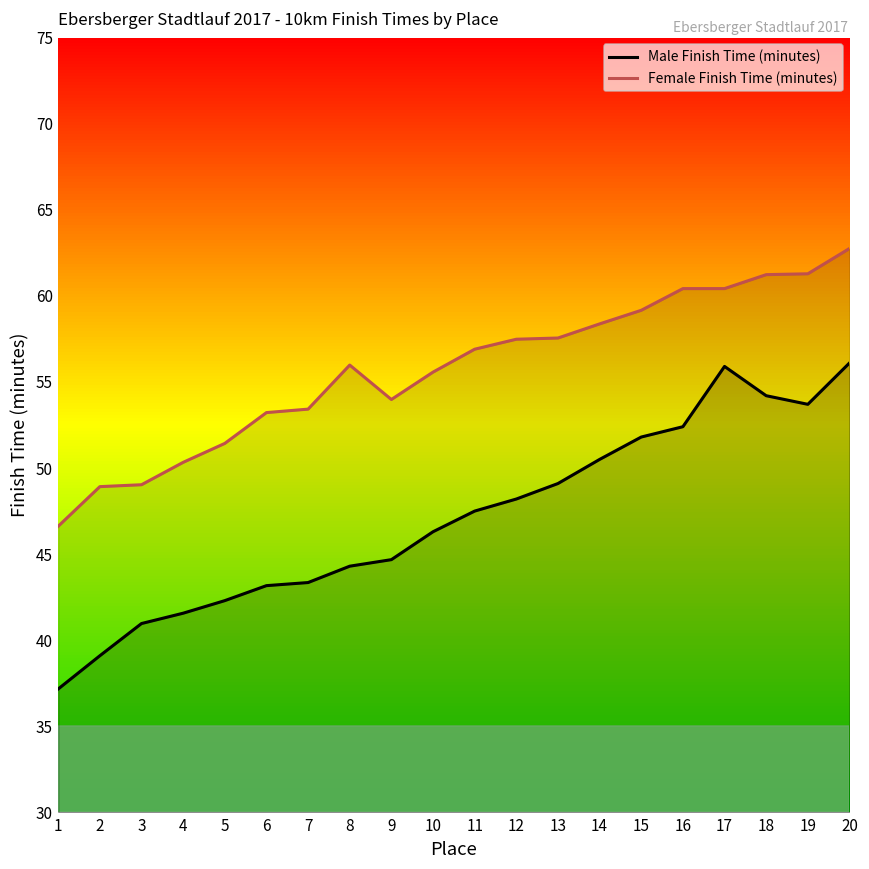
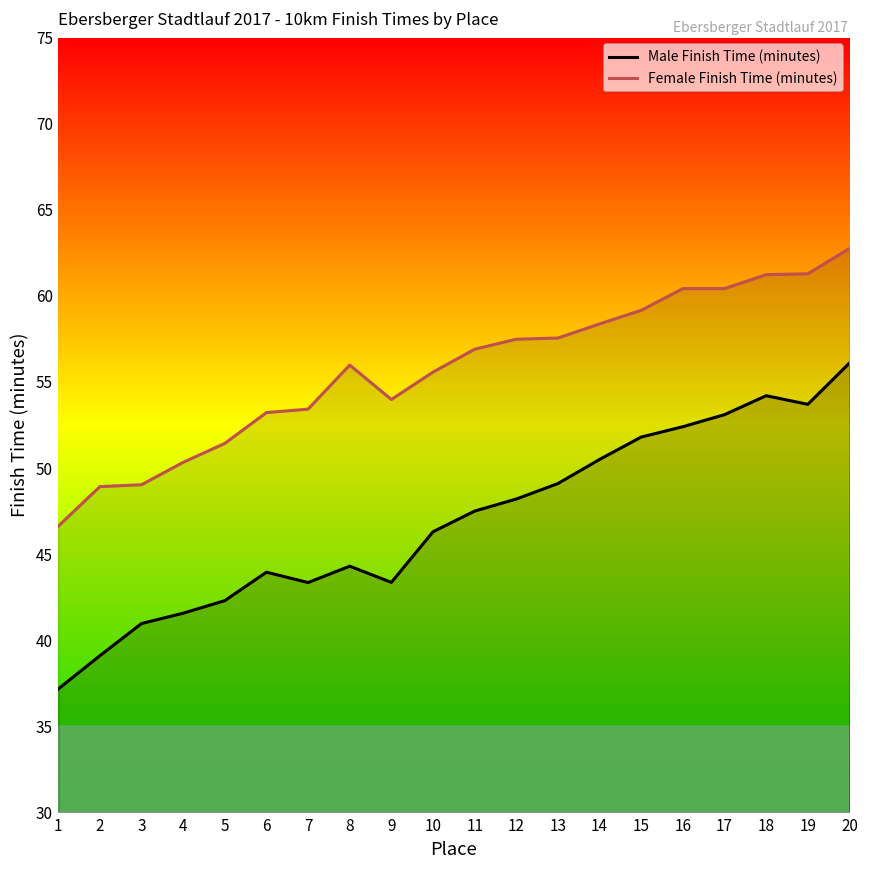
  {
    "Male Finish Time (minutes)": {
      "1": 37.2,
      "2": 39.1,
      "3": 41.0,
      "4": 41.6,
      "5": 42.3,
-     "6": 43.2,
+     "6": 44.0,
      "7": 43.4,
      "8": 44.3,
-     "9": 44.7,
+     "9": 43.4,
      "10": 46.3,
      "11": 47.5,
      "12": 48.2,
      "13": 49.1,
      "14": 50.5,
      "15": 51.8,
      "16": 52.4,
-     "17": 55.9,
+     "17": 53.1,
      "18": 54.2,
      "19": 53.7,
      "20": 56.1
    },
    "Female Finish Time (minutes)": {
      "1": 46.6,
      "2": 48.9,
      "3": 49.0,
      "4": 50.3,
      "5": 51.4,
      "6": 53.2,
      "7": 53.4,
      "8": 56.0,
      "9": 54.0,
      "10": 55.6,
      "11": 56.9,
      "12": 57.5,
      "13": 57.6,
      "14": 58.4,
      "15": 59.2,
      "16": 60.4,
      "17": 60.4,
      "18": 61.2,
      "19": 61.3,
      "20": 62.8
    }
  }
